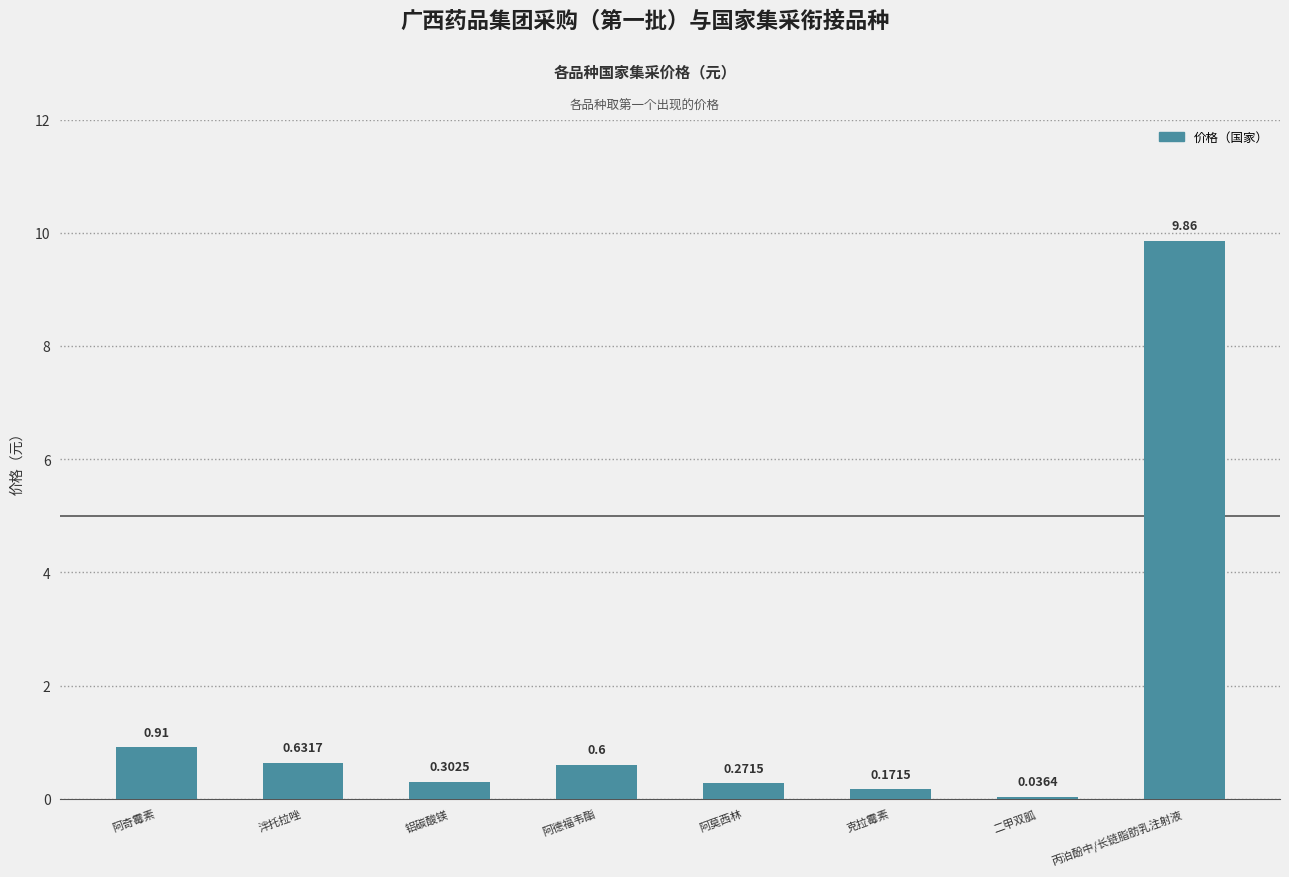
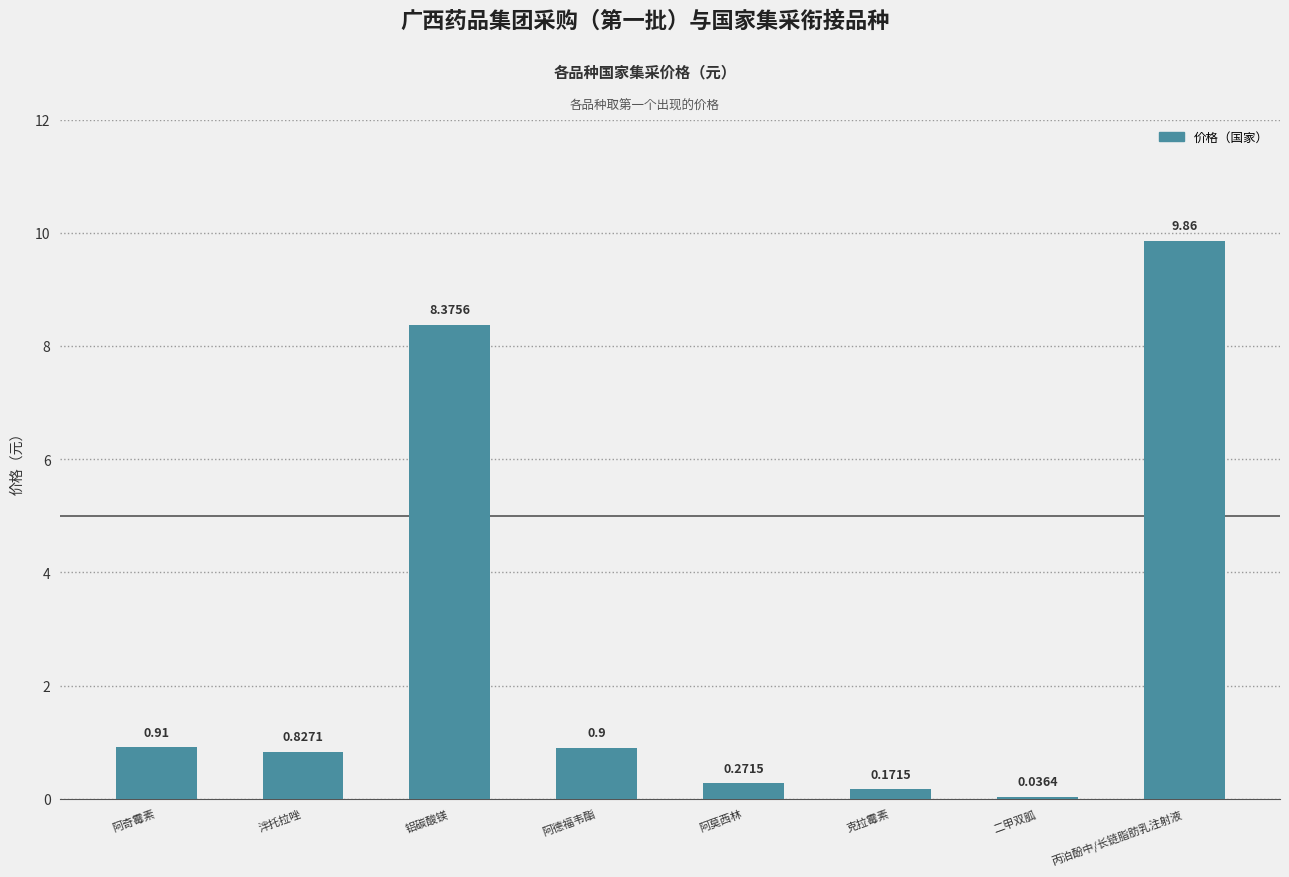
  {
    "阿奇霉素": 0.91,
-   "泮托拉唑": 0.6317,
-   "铝碳酸镁": 0.3025,
-   "阿德福韦酯": 0.6,
+   "泮托拉唑": 0.8271,
+   "铝碳酸镁": 8.3756,
+   "阿德福韦酯": 0.9,
    "阿莫西林": 0.2715,
    "克拉霉素": 0.1715,
    "二甲双胍": 0.0364,
    "丙泊酚中/长链脂肪乳注射液": 9.86
  }
